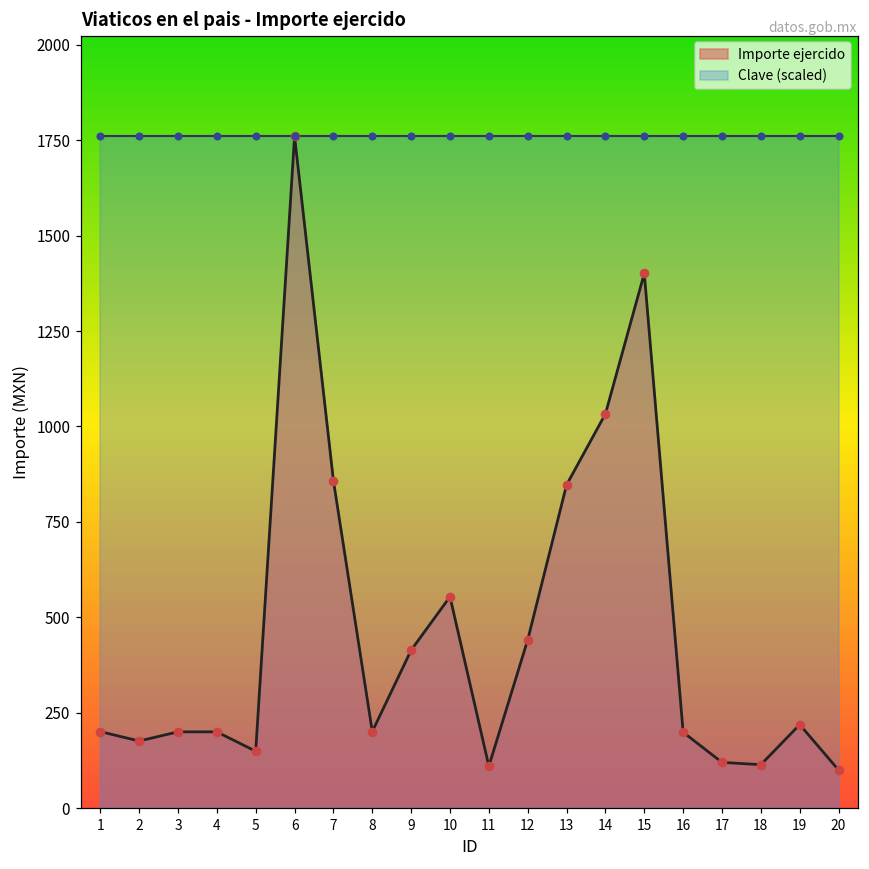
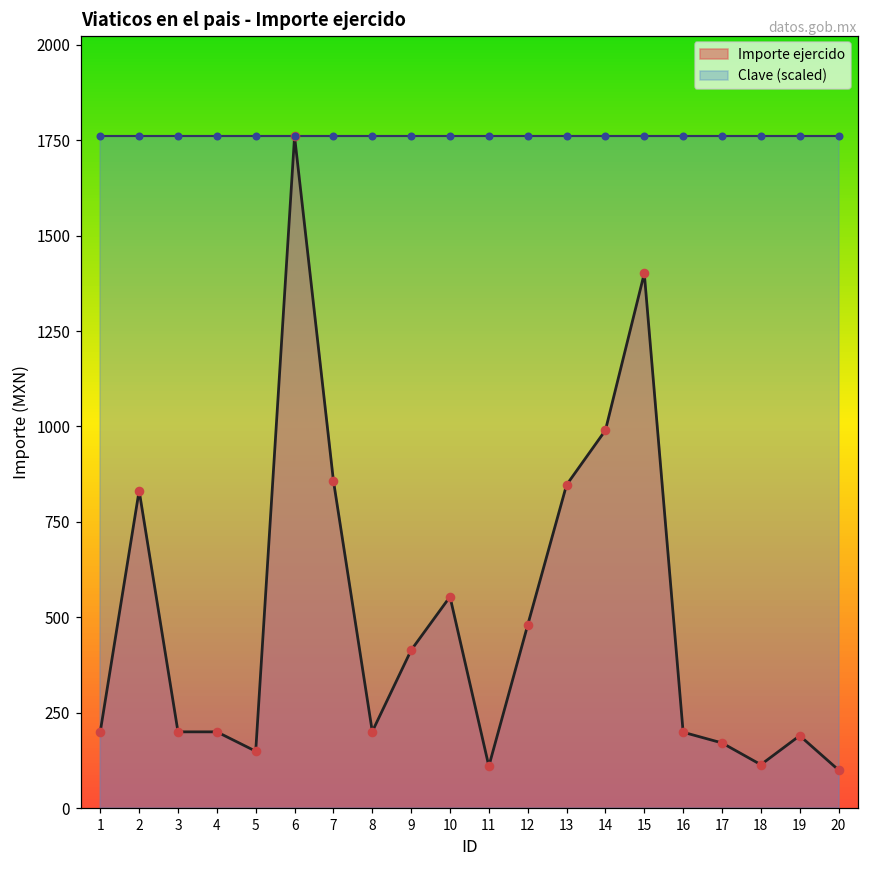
  {
    "Importe ejercido": {
      "1": 200,
-     "2": 180,
+     "2": 830,
      "3": 200,
      "4": 200,
      "5": 150,
      "7": 860,
      "8": 200,
      "9": 410,
      "10": 550,
      "11": 110,
-     "12": 440,
+     "12": 480,
      "13": 850,
-     "14": 1030,
+     "14": 990,
      "15": 1400,
      "16": 200,
-     "17": 120,
+     "17": 170,
      "18": 110,
-     "19": 220,
+     "19": 190,
      "20": 100
    },
    "Clave (scaled)": {
      "1": 1760,
      "2": 1760,
      "3": 1760,
      "4": 1760,
      "5": 1760,
      "7": 1760,
      "8": 1760,
      "9": 1760,
      "10": 1760,
      "11": 1760,
      "12": 1760,
      "13": 1760,
      "14": 1760,
      "15": 1760,
      "16": 1760,
      "17": 1760,
      "18": 1760,
      "19": 1760,
      "20": 1760
    }
  }
